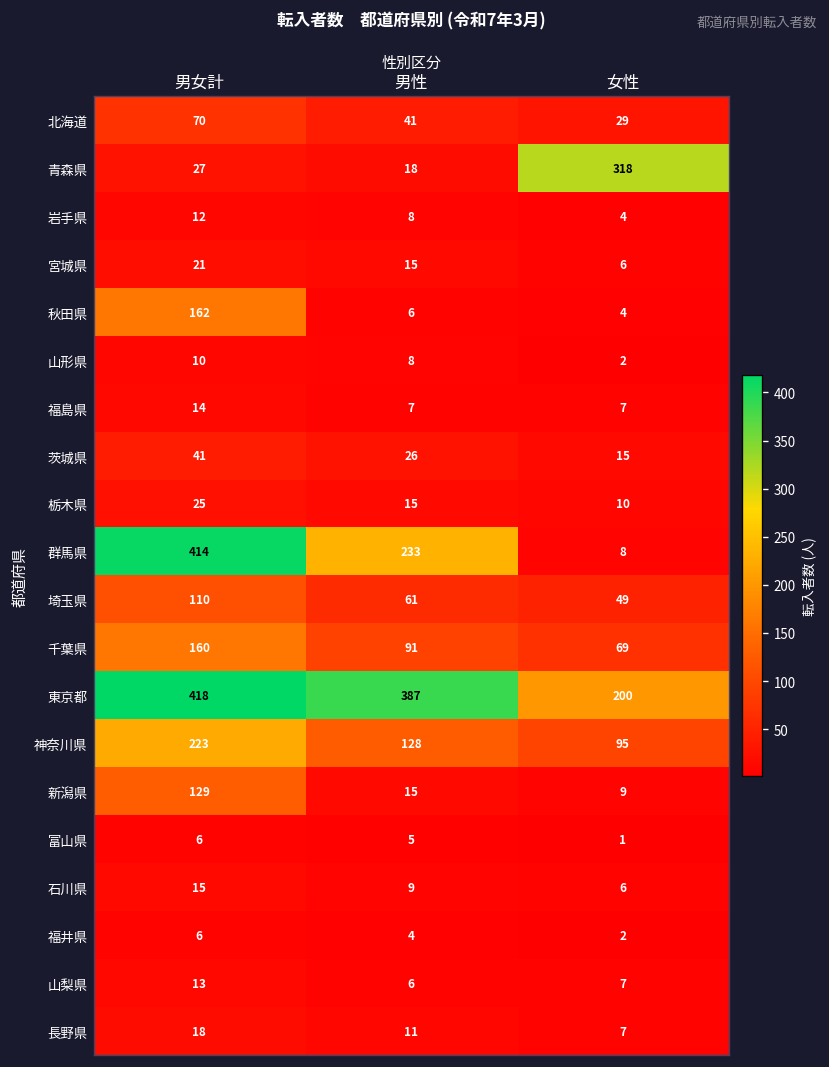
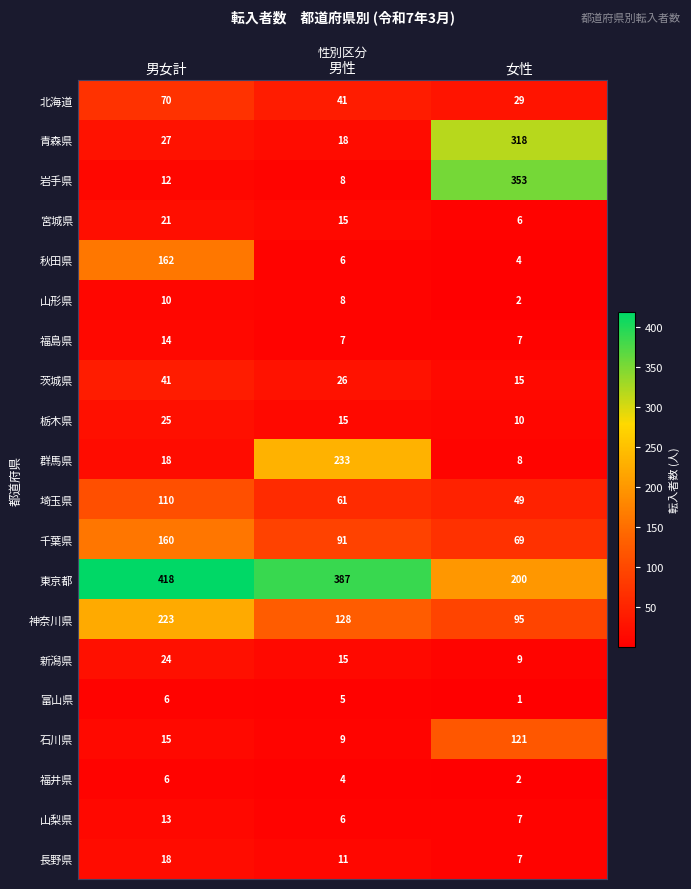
  {
    "北海道": {
      "男女計": 70,
      "男性": 41,
      "女性": 29
    },
    "青森県": {
      "男女計": 27,
      "男性": 18,
      "女性": 318
    },
    "岩手県": {
      "男女計": 12,
      "男性": 8,
-     "女性": 4
+     "女性": 353
    },
    "宮城県": {
      "男女計": 21,
      "男性": 15,
      "女性": 6
    },
    "秋田県": {
      "男女計": 162,
      "男性": 6,
      "女性": 4
    },
    "山形県": {
      "男女計": 10,
      "男性": 8,
      "女性": 2
    },
    "福島県": {
      "男女計": 14,
      "男性": 7,
      "女性": 7
    },
    "茨城県": {
      "男女計": 41,
      "男性": 26,
      "女性": 15
    },
    "栃木県": {
      "男女計": 25,
      "男性": 15,
      "女性": 10
    },
    "群馬県": {
-     "男女計": 414,
+     "男女計": 18,
      "男性": 233,
      "女性": 8
    },
    "埼玉県": {
      "男女計": 110,
      "男性": 61,
      "女性": 49
    },
    "千葉県": {
      "男女計": 160,
      "男性": 91,
      "女性": 69
    },
    "東京都": {
      "男女計": 418,
      "男性": 387,
      "女性": 200
    },
    "神奈川県": {
      "男女計": 223,
      "男性": 128,
      "女性": 95
    },
    "新潟県": {
-     "男女計": 129,
+     "男女計": 24,
      "男性": 15,
      "女性": 9
    },
    "富山県": {
      "男女計": 6,
      "男性": 5,
      "女性": 1
    },
    "石川県": {
      "男女計": 15,
      "男性": 9,
-     "女性": 6
+     "女性": 121
    },
    "福井県": {
      "男女計": 6,
      "男性": 4,
      "女性": 2
    },
    "山梨県": {
      "男女計": 13,
      "男性": 6,
      "女性": 7
    },
    "長野県": {
      "男女計": 18,
      "男性": 11,
      "女性": 7
    }
  }
